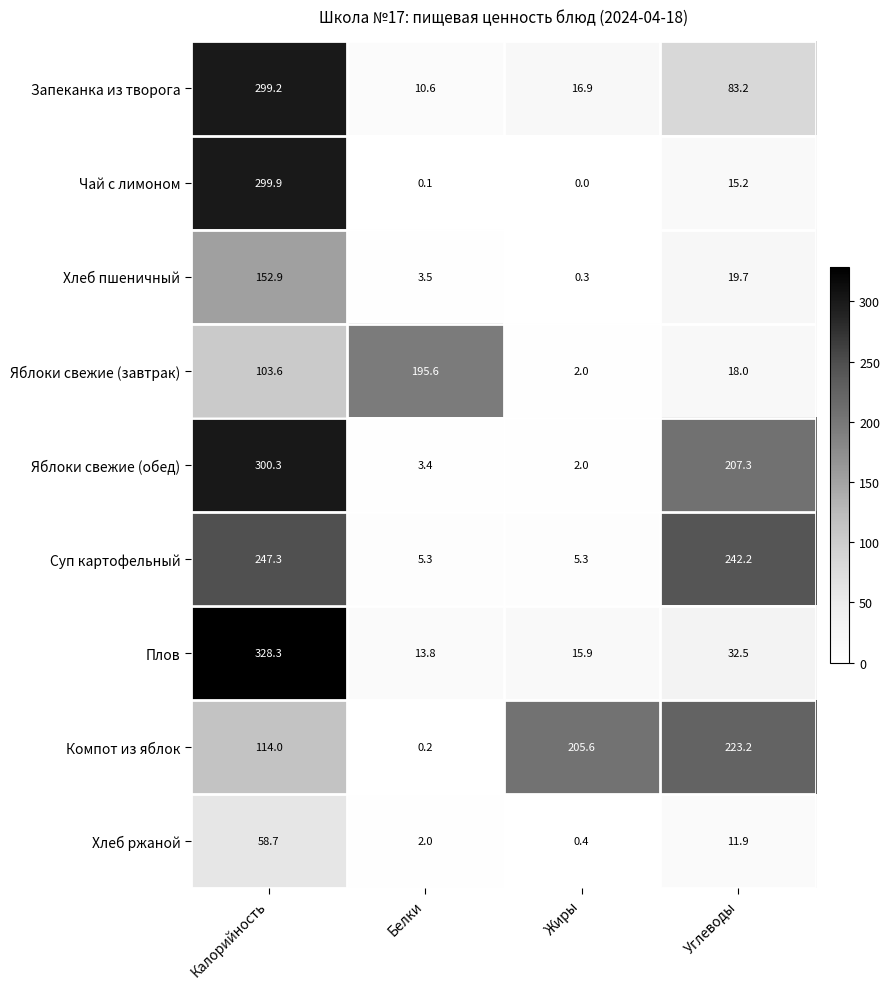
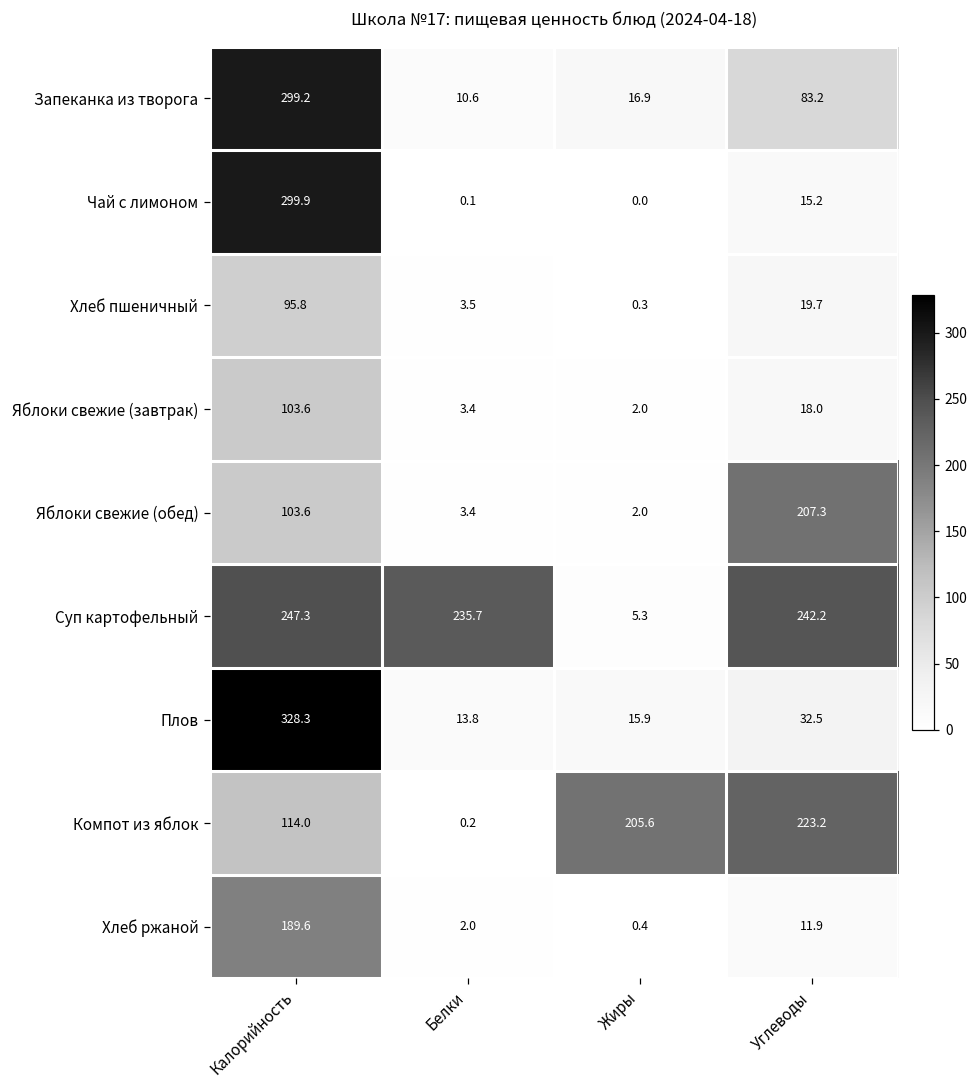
  {
    "Запеканка из творога": {
      "Калорийность": 299.2,
      "Белки": 10.6,
      "Жиры": 16.9,
      "Углеводы": 83.2
    },
    "Чай с лимоном": {
      "Калорийность": 299.9,
      "Белки": 0.1,
      "Жиры": 0.0,
      "Углеводы": 15.2
    },
    "Хлеб пшеничный": {
-     "Калорийность": 152.9,
+     "Калорийность": 95.8,
      "Белки": 3.5,
      "Жиры": 0.3,
      "Углеводы": 19.7
    },
    "Яблоки свежие (завтрак)": {
      "Калорийность": 103.6,
-     "Белки": 195.6,
+     "Белки": 3.4,
      "Жиры": 2.0,
      "Углеводы": 18.0
    },
    "Яблоки свежие (обед)": {
-     "Калорийность": 300.3,
+     "Калорийность": 103.6,
      "Белки": 3.4,
      "Жиры": 2.0,
      "Углеводы": 207.3
    },
    "Суп картофельный": {
      "Калорийность": 247.3,
-     "Белки": 5.3,
+     "Белки": 235.7,
      "Жиры": 5.3,
      "Углеводы": 242.2
    },
    "Плов": {
      "Калорийность": 328.3,
      "Белки": 13.8,
      "Жиры": 15.9,
      "Углеводы": 32.5
    },
    "Компот из яблок": {
      "Калорийность": 114.0,
      "Белки": 0.2,
      "Жиры": 205.6,
      "Углеводы": 223.2
    },
    "Хлеб ржаной": {
-     "Калорийность": 58.7,
+     "Калорийность": 189.6,
      "Белки": 2.0,
      "Жиры": 0.4,
      "Углеводы": 11.9
    }
  }
